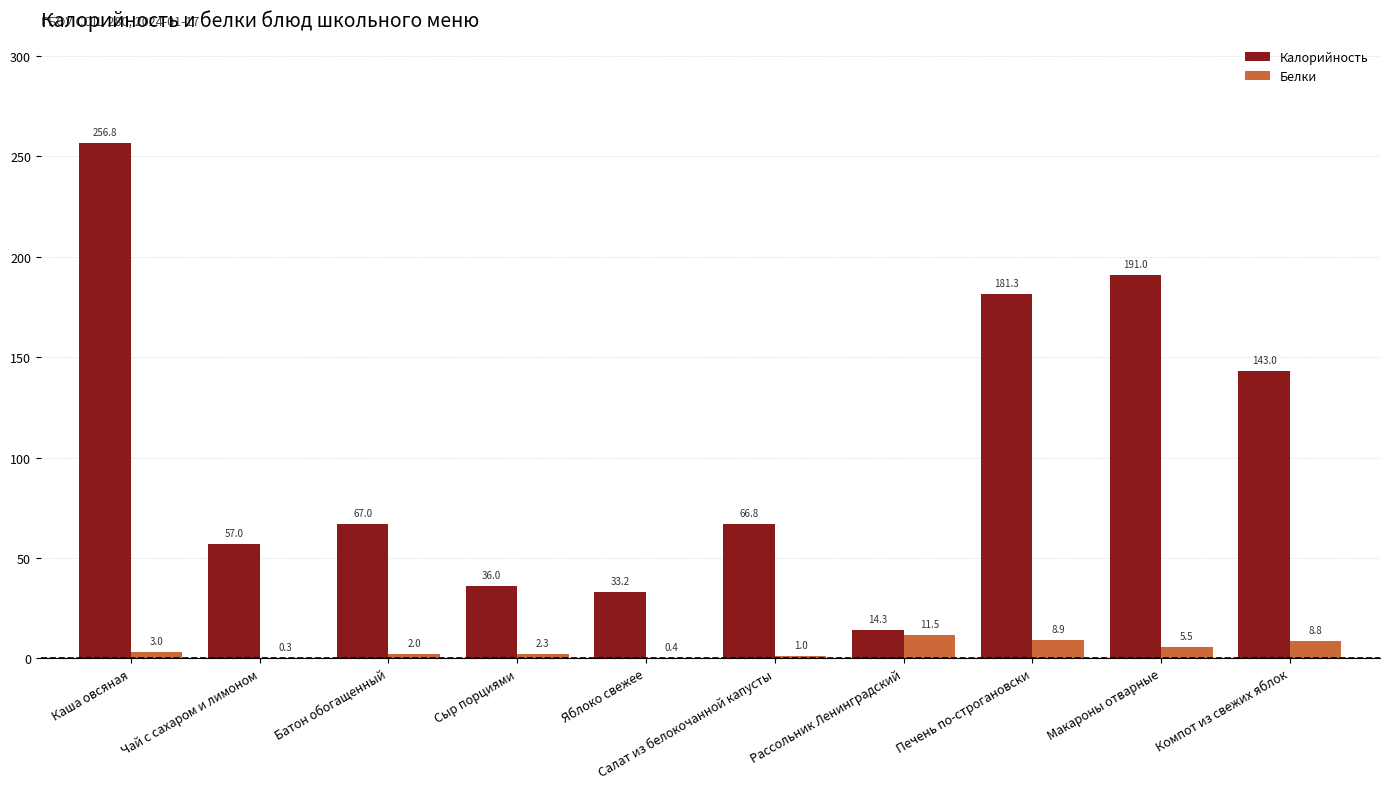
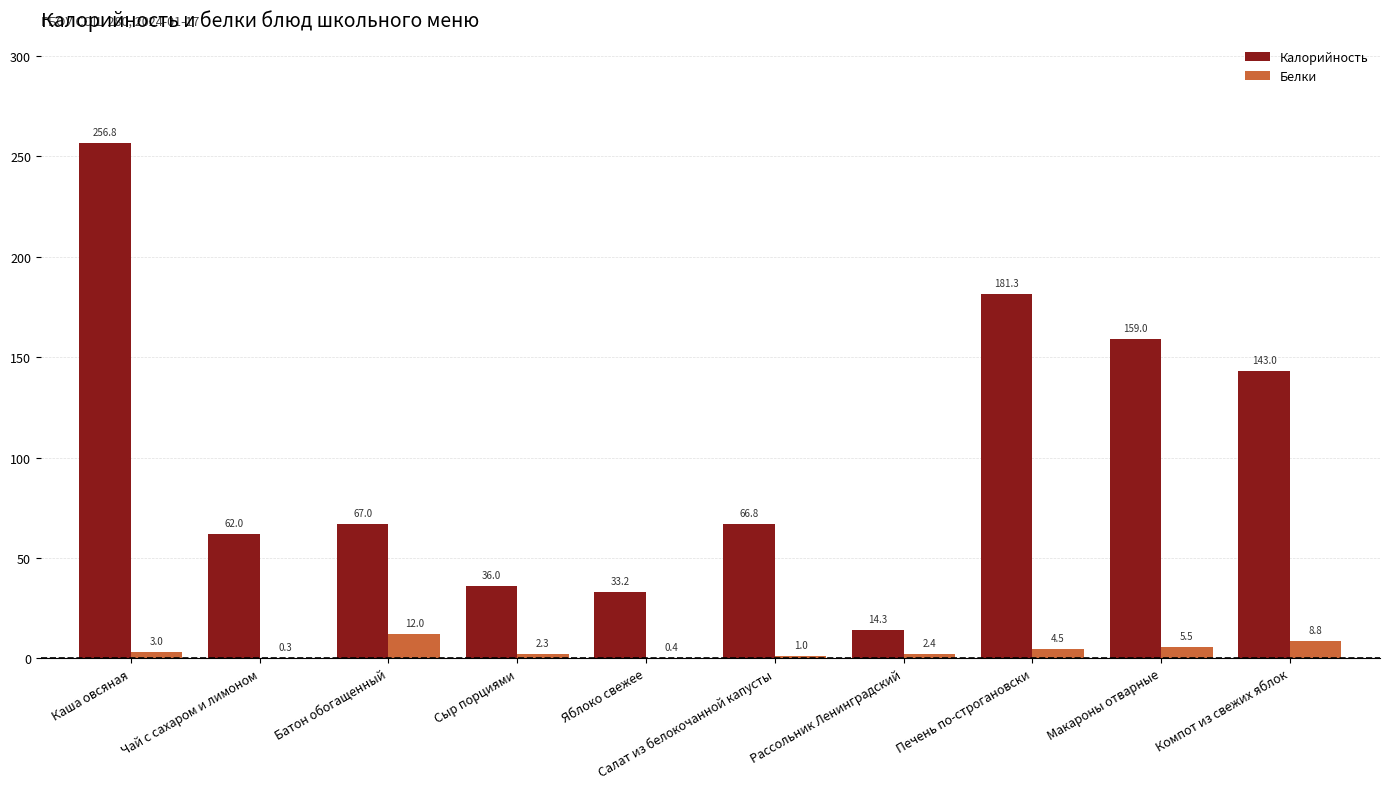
  {
    "Калорийность": {
      "Каша овсяная": 256.8,
-     "Чай с сахаром и лимоном": 57.0,
+     "Чай с сахаром и лимоном": 62.0,
      "Батон обогащенный": 67.0,
      "Сыр порциями": 36.0,
      "Яблоко свежее": 33.2,
      "Салат из белокочанной капусты": 66.8,
      "Рассольник Ленинградский": 14.3,
      "Печень по-строгановски": 181.3,
-     "Макароны отварные": 191.0,
+     "Макароны отварные": 159.0,
      "Компот из свежих яблок": 143.0
    },
    "Белки": {
      "Каша овсяная": 3.0,
      "Чай с сахаром и лимоном": 0.3,
-     "Батон обогащенный": 2.0,
+     "Батон обогащенный": 12.0,
      "Сыр порциями": 2.3,
      "Яблоко свежее": 0.4,
      "Салат из белокочанной капусты": 1.0,
-     "Рассольник Ленинградский": 11.5,
-     "Печень по-строгановски": 8.9,
+     "Рассольник Ленинградский": 2.4,
+     "Печень по-строгановски": 4.5,
      "Макароны отварные": 5.5,
      "Компот из свежих яблок": 8.8
    }
  }
